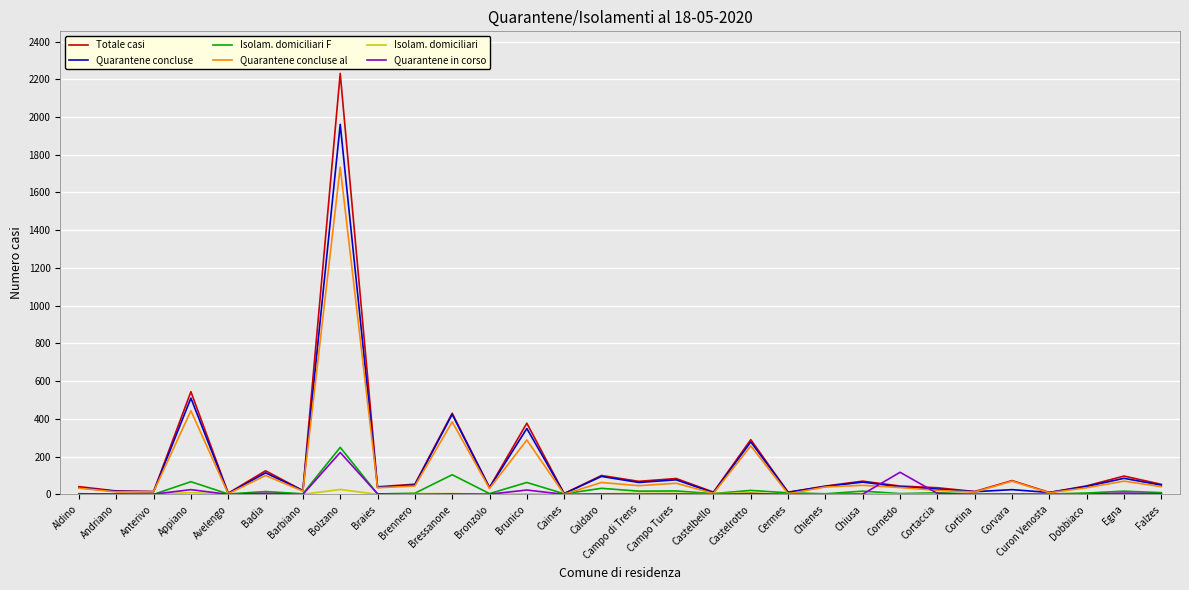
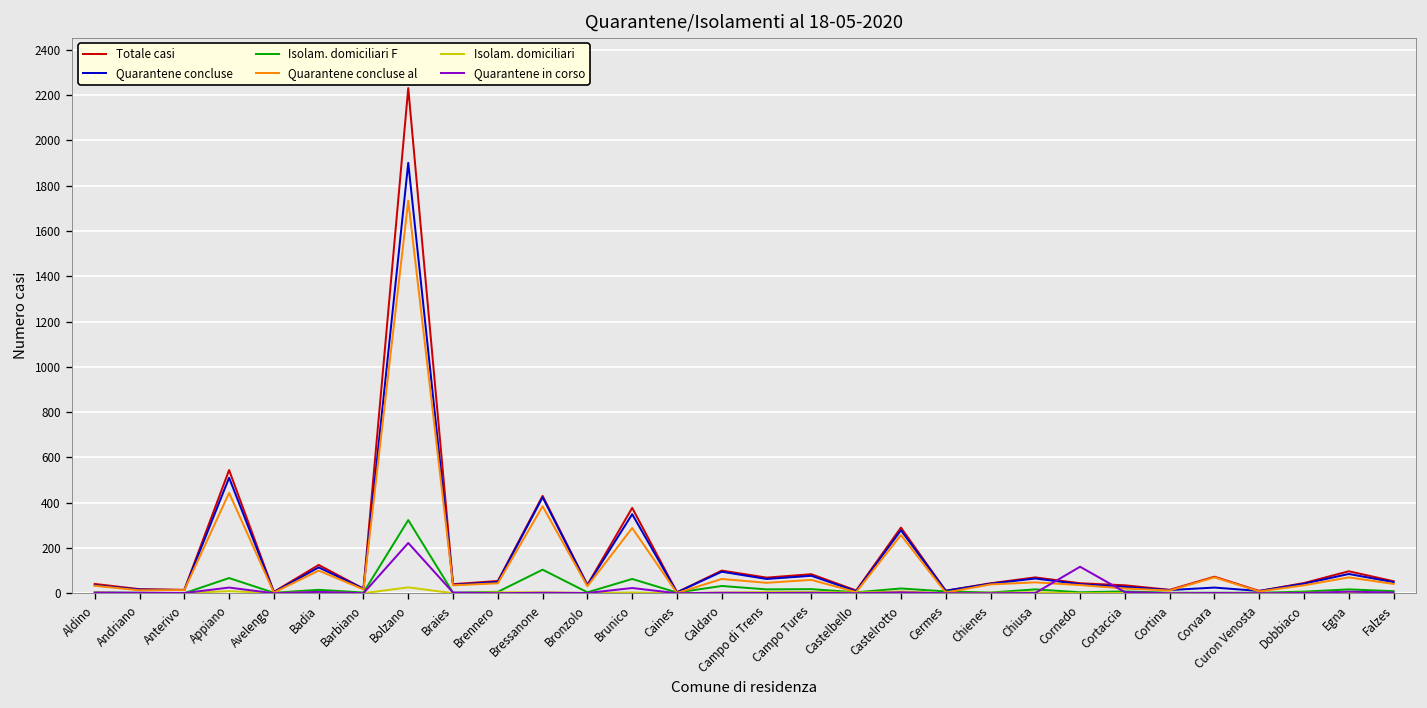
  {
    "Totale casi": {
      "Appiano": 540,
      "Bolzano": 2230,
      "Brunico": 380
    },
    "Quarantene concluse": {
      "Appiano": 510,
-     "Bolzano": 1960,
+     "Bolzano": 1900,
      "Brunico": 350,
      "Corvara": 30
    },
    "Isolam. domiciliari F": {
      "Appiano": 70,
-     "Bolzano": 250,
+     "Bolzano": 320,
      "Bressanone": 100,
      "Brunico": 60,
      "Caldaro": 30
    },
    "Quarantene concluse al": {
      "Appiano": 440,
      "Badia": 100,
      "Bolzano": 1730,
      "Bressanone": 380,
      "Brunico": 290,
      "Caldaro": 60,
      "Campo di Trens": 50,
      "Campo Tures": 60,
      "Castelrotto": 260,
      "Chiusa": 50,
      "Egna": 70
    },
    "Isolam. domiciliari": {
      "Appiano": 10,
      "Bolzano": 30,
      "Brunico": 0
    },
    "Quarantene in corso": {
      "Appiano": 30,
      "Bolzano": 220,
      "Brunico": 20,
      "Cornedo": 120
    }
  }
